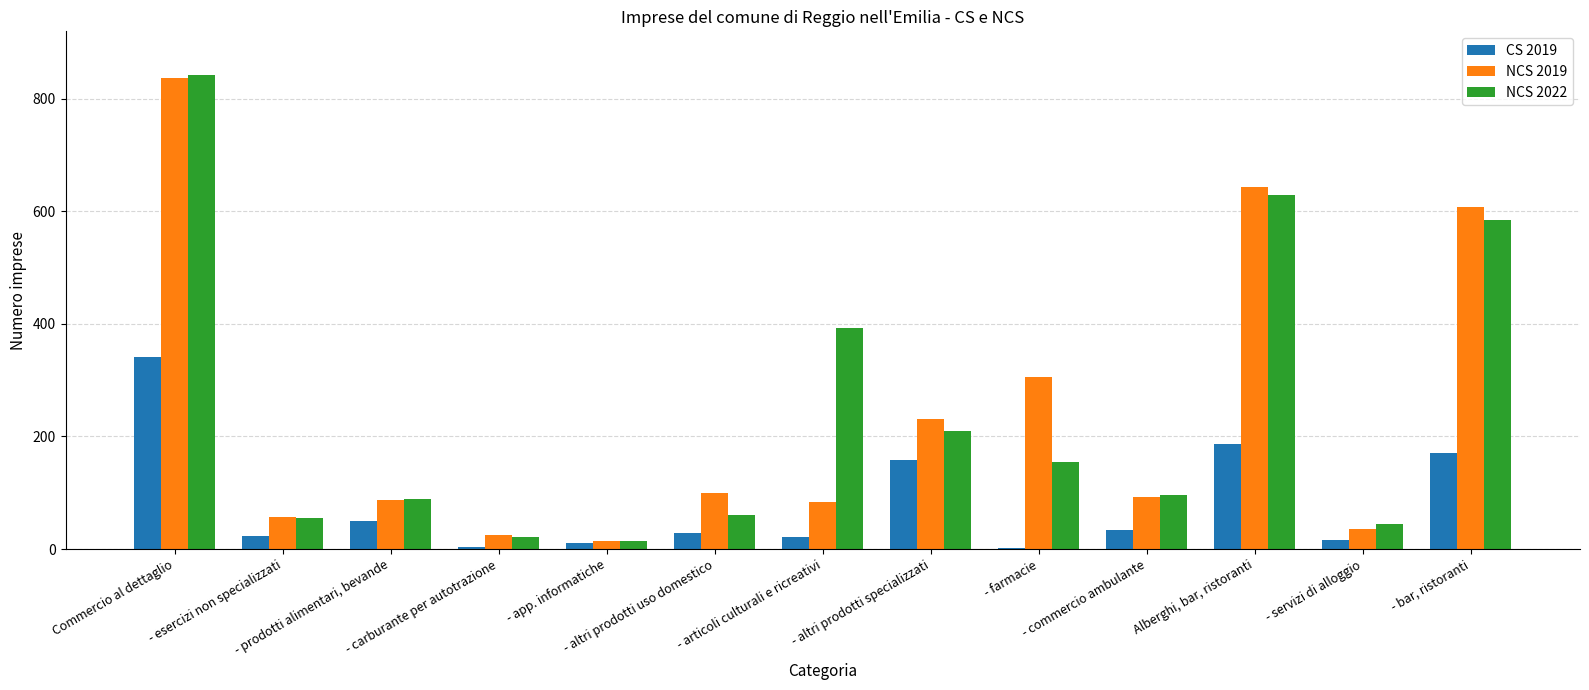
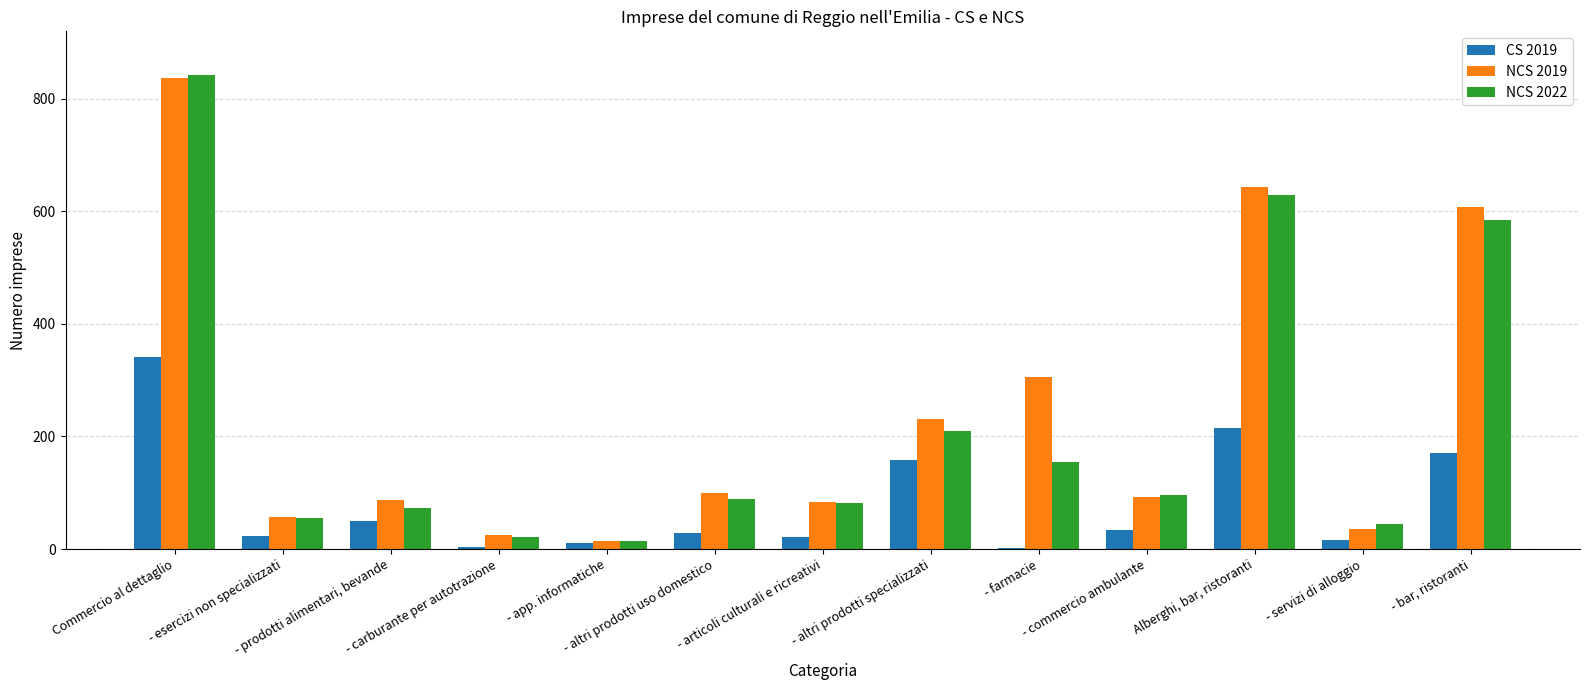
  {
    "CS 2019": {
      "Commercio al dettaglio": 340,
      "- esercizi non specializzati": 20,
      "- prodotti alimentari, bevande": 50,
      "- app. informatiche": 10,
      "- altri prodotti uso domestico": 30,
      "- articoli culturali e ricreativi": 20,
      "- altri prodotti specializzati": 160,
      "- commercio ambulante": 30,
-     "Alberghi, bar, ristoranti": 190,
+     "Alberghi, bar, ristoranti": 210,
      "- servizi di alloggio": 20,
      "- bar, ristoranti": 170
    },
    "NCS 2019": {
      "Commercio al dettaglio": 840,
      "- esercizi non specializzati": 60,
      "- prodotti alimentari, bevande": 90,
      "- carburante per autotrazione": 30,
      "- app. informatiche": 10,
      "- altri prodotti uso domestico": 100,
      "- articoli culturali e ricreativi": 80,
      "- altri prodotti specializzati": 230,
      "- farmacie": 310,
      "- commercio ambulante": 90,
      "Alberghi, bar, ristoranti": 640,
      "- servizi di alloggio": 40,
      "- bar, ristoranti": 610
    },
    "NCS 2022": {
      "Commercio al dettaglio": 840,
      "- esercizi non specializzati": 60,
-     "- prodotti alimentari, bevande": 90,
+     "- prodotti alimentari, bevande": 70,
      "- carburante per autotrazione": 20,
      "- app. informatiche": 10,
-     "- altri prodotti uso domestico": 60,
-     "- articoli culturali e ricreativi": 390,
+     "- altri prodotti uso domestico": 90,
+     "- articoli culturali e ricreativi": 80,
      "- altri prodotti specializzati": 210,
      "- farmacie": 150,
      "- commercio ambulante": 100,
      "Alberghi, bar, ristoranti": 630,
      "- servizi di alloggio": 40,
      "- bar, ristoranti": 580
    }
  }
